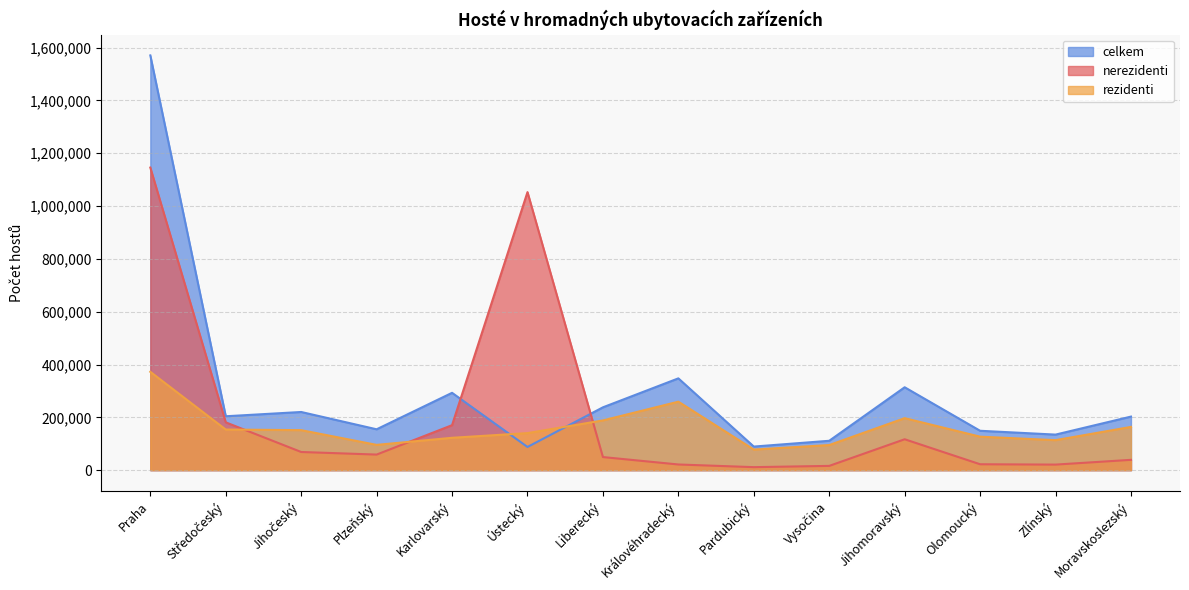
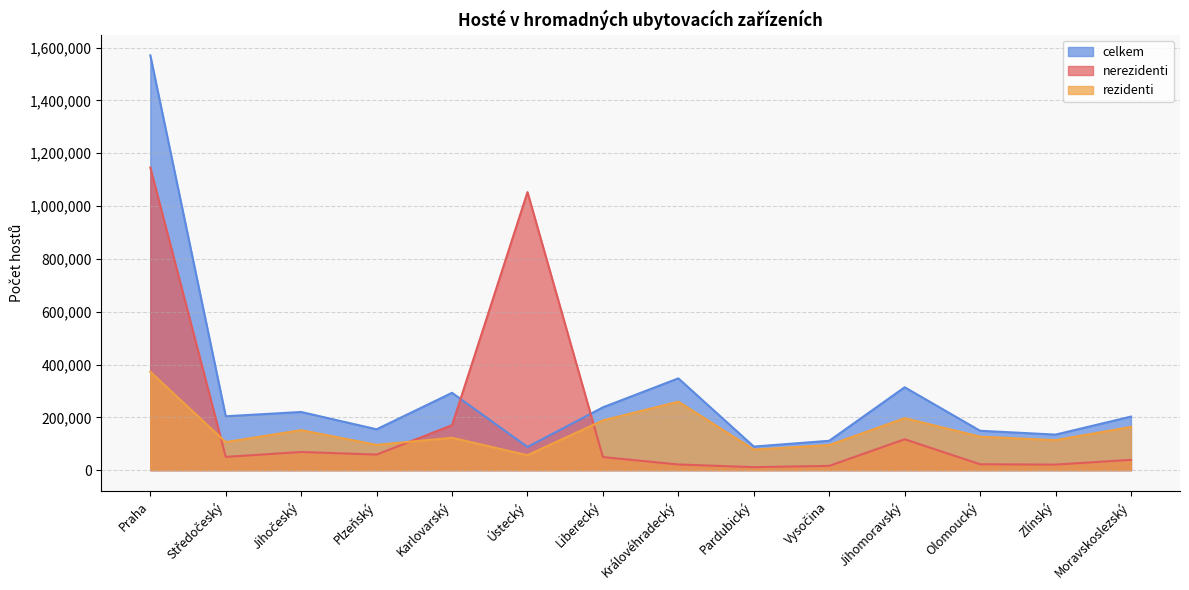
  {
    "celkem": {
      "Praha": "1,570,000",
      "Středočeský": "200,000",
      "Jihočeský": "220,000",
      "Plzeňský": "150,000",
      "Karlovarský": "290,000",
      "Ústecký": "90,000",
      "Liberecký": "240,000",
      "Královéhradecký": "350,000",
      "Pardubický": "90,000",
      "Vysočina": "110,000",
      "Jihomoravský": "310,000",
      "Olomoucký": "150,000",
      "Zlínský": "130,000",
      "Moravskoslezský": "200,000"
    },
    "nerezidenti": {
      "Praha": "1,150,000",
-     "Středočeský": "180,000",
+     "Středočeský": "50,000",
      "Jihočeský": "70,000",
      "Plzeňský": "60,000",
      "Karlovarský": "170,000",
      "Ústecký": "1,050,000",
      "Liberecký": "50,000",
      "Královéhradecký": "20,000",
      "Pardubický": "10,000",
      "Vysočina": "20,000",
      "Jihomoravský": "120,000",
      "Olomoucký": "20,000",
      "Zlínský": "20,000",
      "Moravskoslezský": "40,000"
    },
    "rezidenti": {
      "Praha": "370,000",
-     "Středočeský": "150,000",
+     "Středočeský": "110,000",
      "Jihočeský": "150,000",
      "Plzeňský": "100,000",
      "Karlovarský": "120,000",
-     "Ústecký": "140,000",
+     "Ústecký": "60,000",
      "Liberecký": "190,000",
      "Královéhradecký": "260,000",
      "Pardubický": "80,000",
      "Vysočina": "100,000",
      "Jihomoravský": "200,000",
      "Olomoucký": "130,000",
      "Zlínský": "110,000",
      "Moravskoslezský": "160,000"
    }
  }
